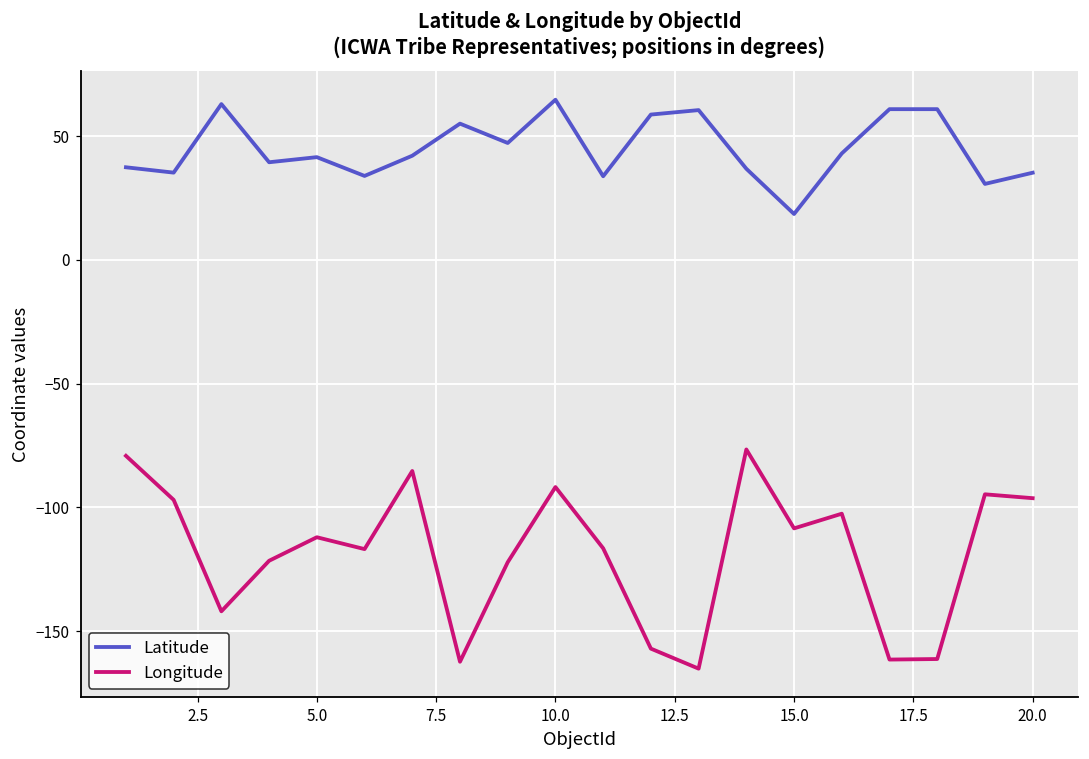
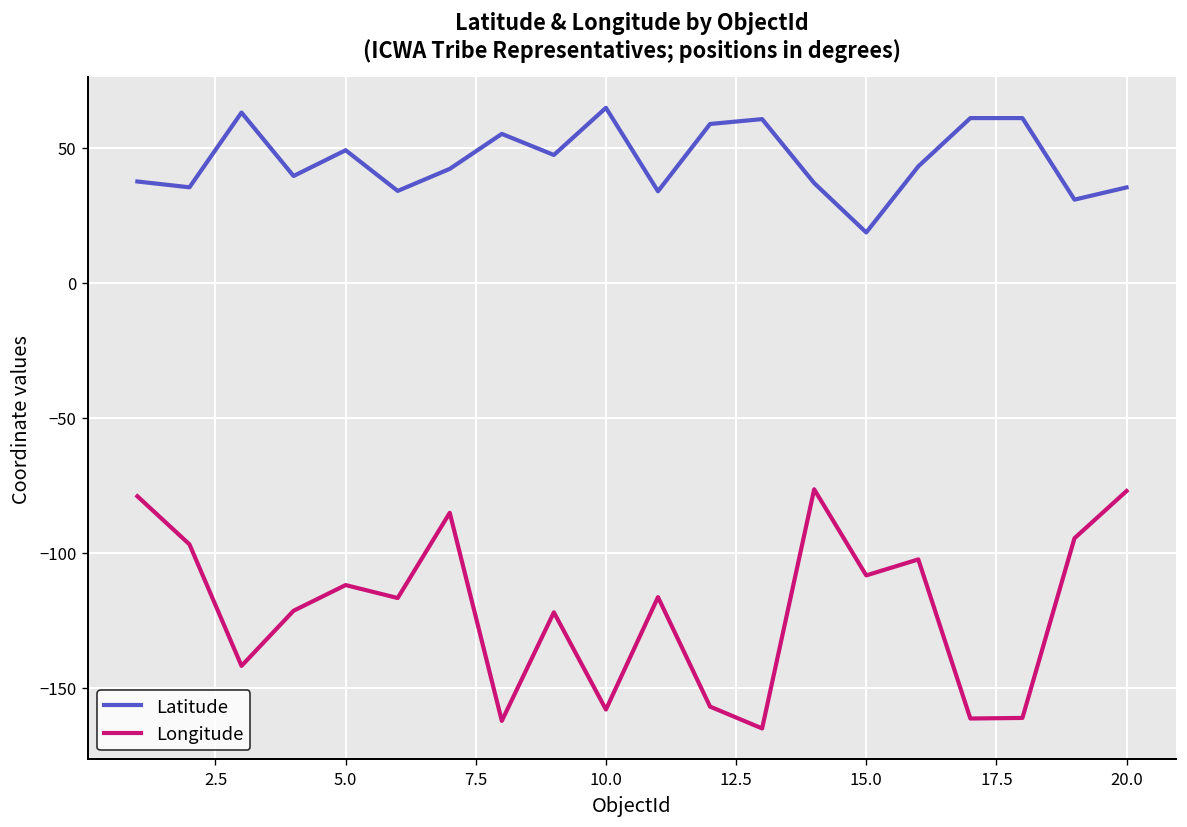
  {
    "Latitude": {
-     "5.0": 42,
+     "5.0": 49,
      "10.0": 65,
      "15.0": 19,
      "20.0": 35
    },
    "Longitude": {
      "5.0": -112,
-     "10.0": -92,
+     "10.0": -158,
      "15.0": -108,
-     "20.0": -96
+     "20.0": -77
    }
  }
